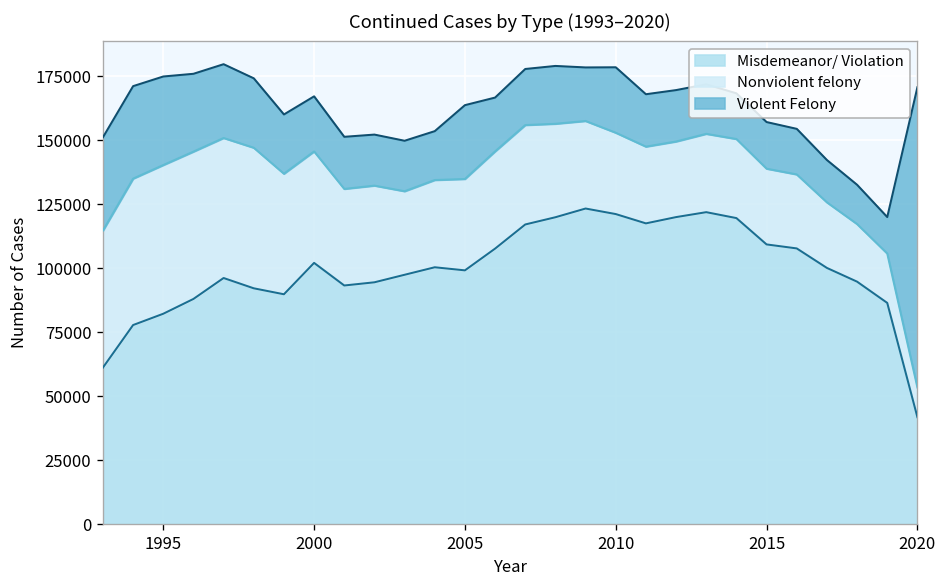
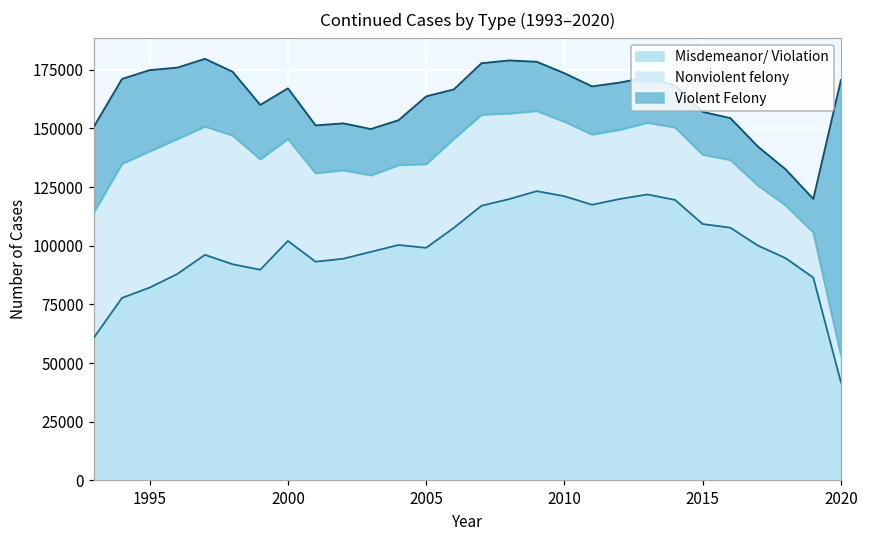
  {
    "Violent Felony": {
      "1995": 35000,
      "2000": 22000,
      "2005": 29000,
-     "2010": 26000,
+     "2010": 21000,
      "2020": 117000
    }
  }
